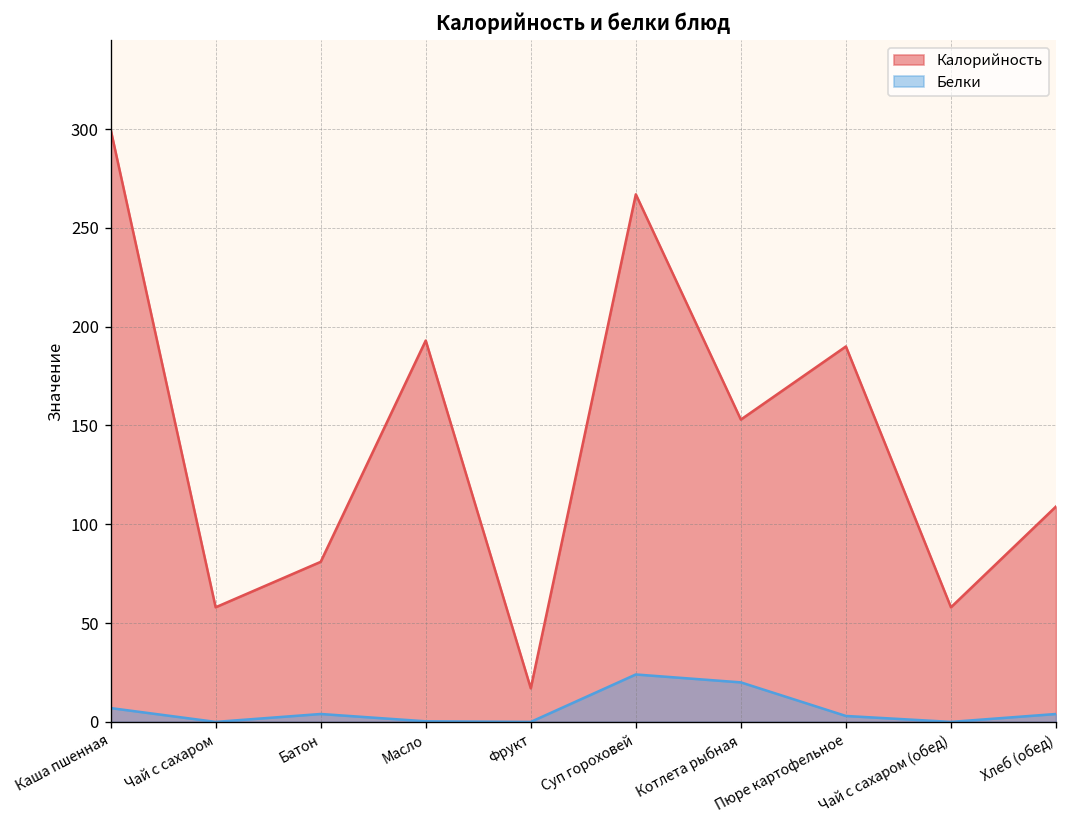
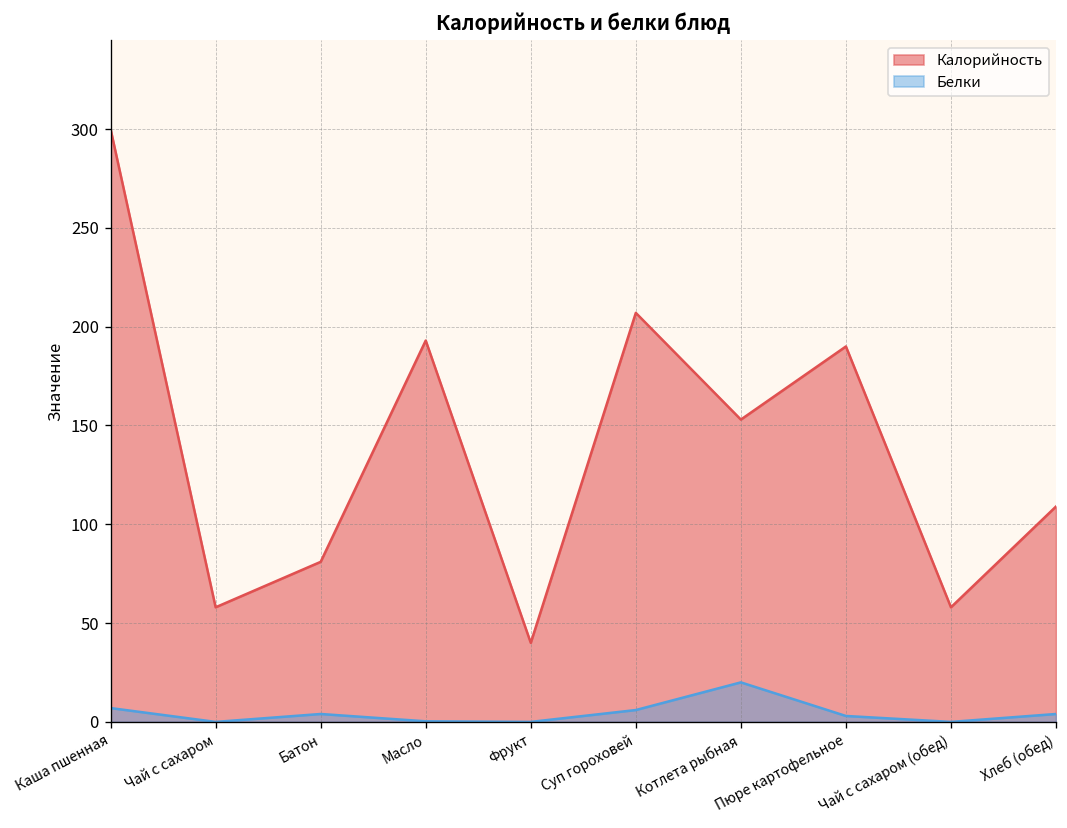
  {
    "Калорийность": {
      "Каша пшенная": 300,
      "Чай с сахаром": 58,
      "Батон": 81,
      "Масло": 193,
-     "Фрукт": 17,
-     "Суп гороховей": 267,
+     "Фрукт": 40,
+     "Суп гороховей": 207,
      "Котлета рыбная": 153,
      "Пюре картофельное": 190,
      "Чай с сахаром (обед)": 58,
      "Хлеб (обед)": 109
    },
    "Белки": {
      "Каша пшенная": 7,
      "Чай с сахаром": 0,
      "Батон": 4,
      "Масло": 0,
      "Фрукт": 0,
-     "Суп гороховей": 24,
+     "Суп гороховей": 6,
      "Котлета рыбная": 20,
      "Пюре картофельное": 3,
      "Чай с сахаром (обед)": 0,
      "Хлеб (обед)": 4
    }
  }
